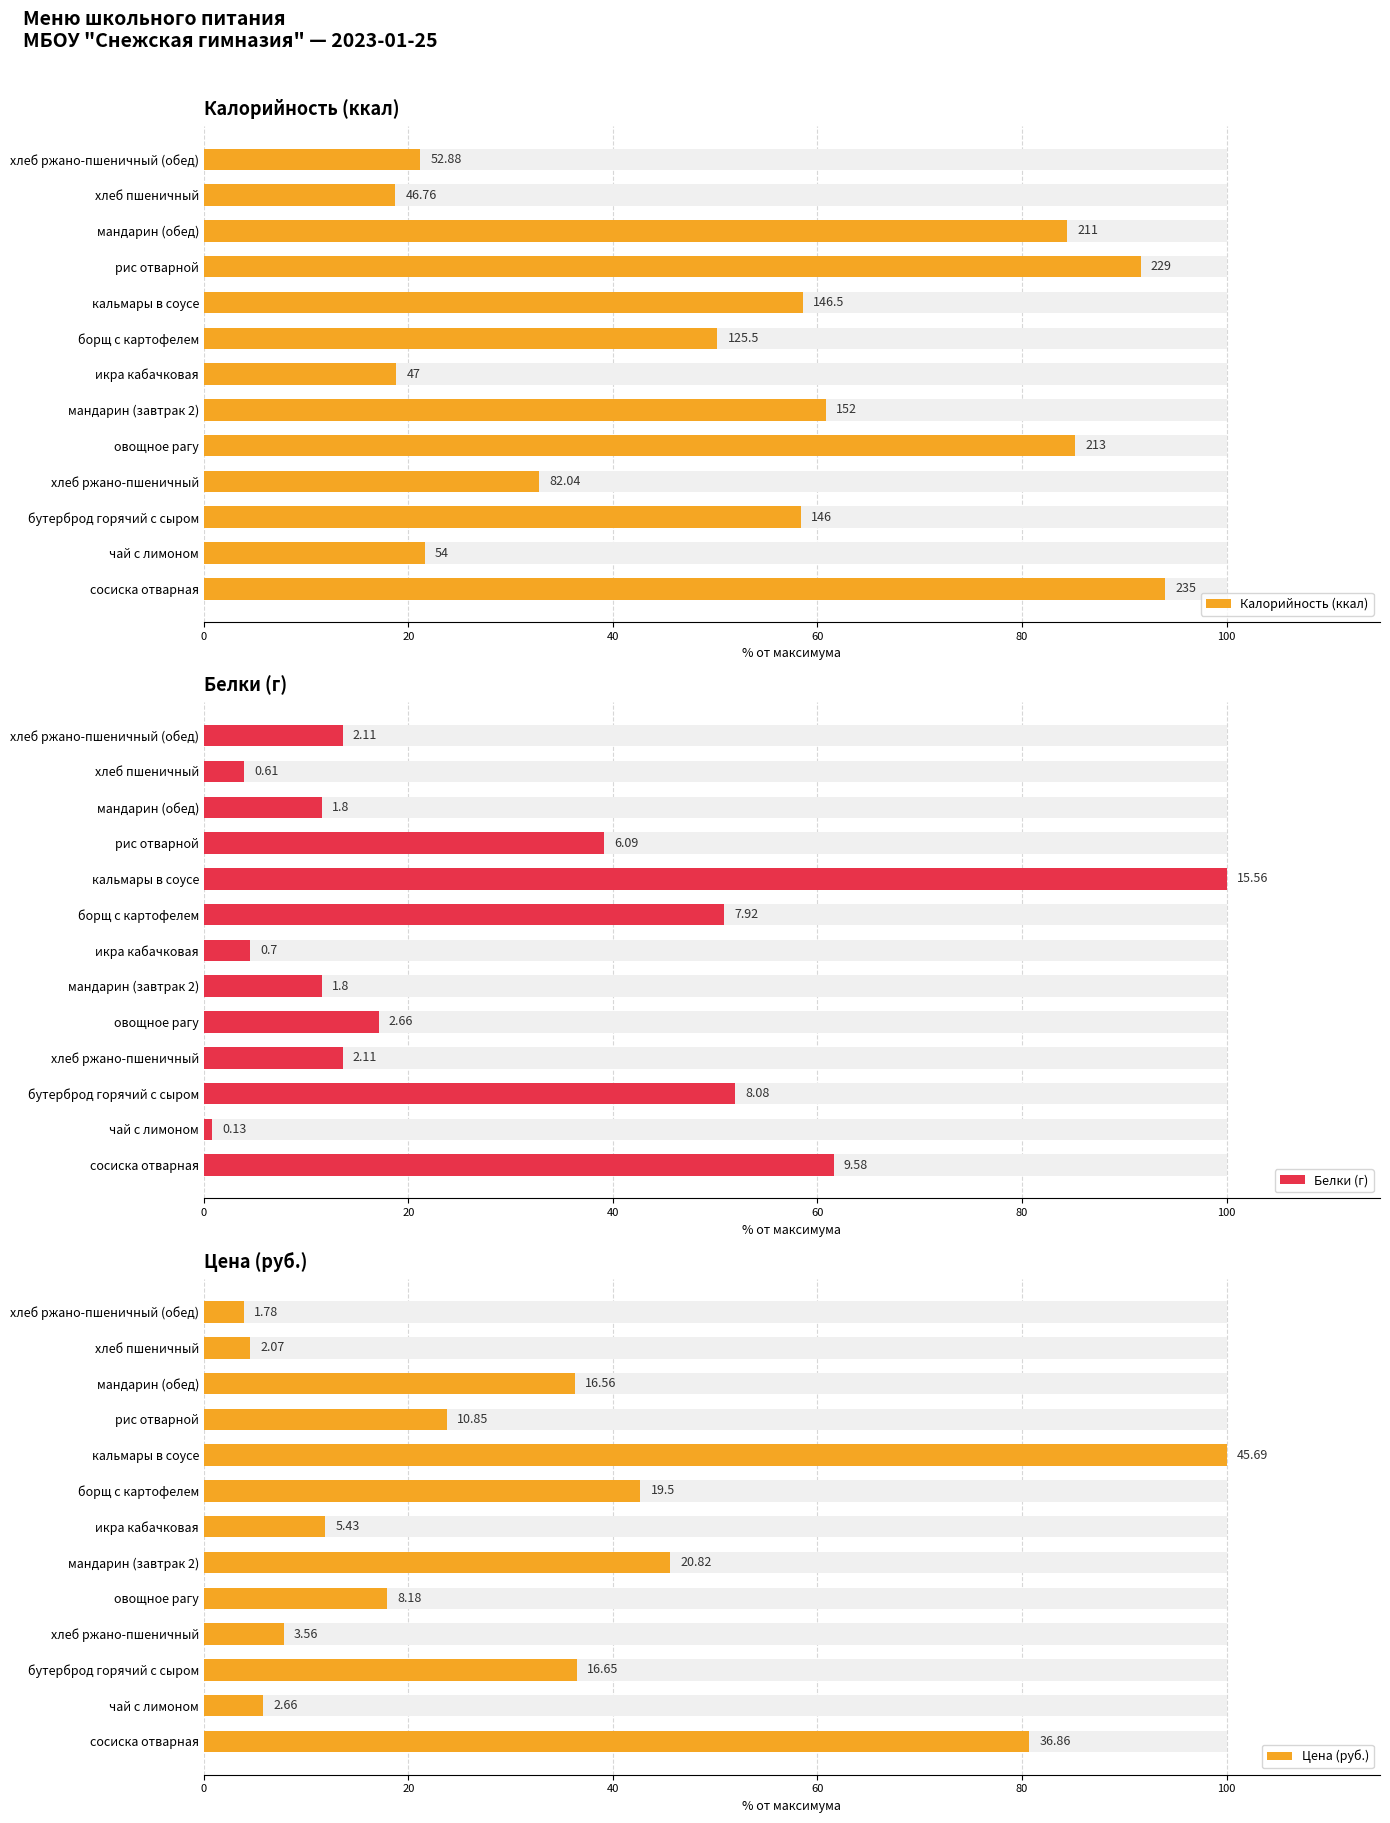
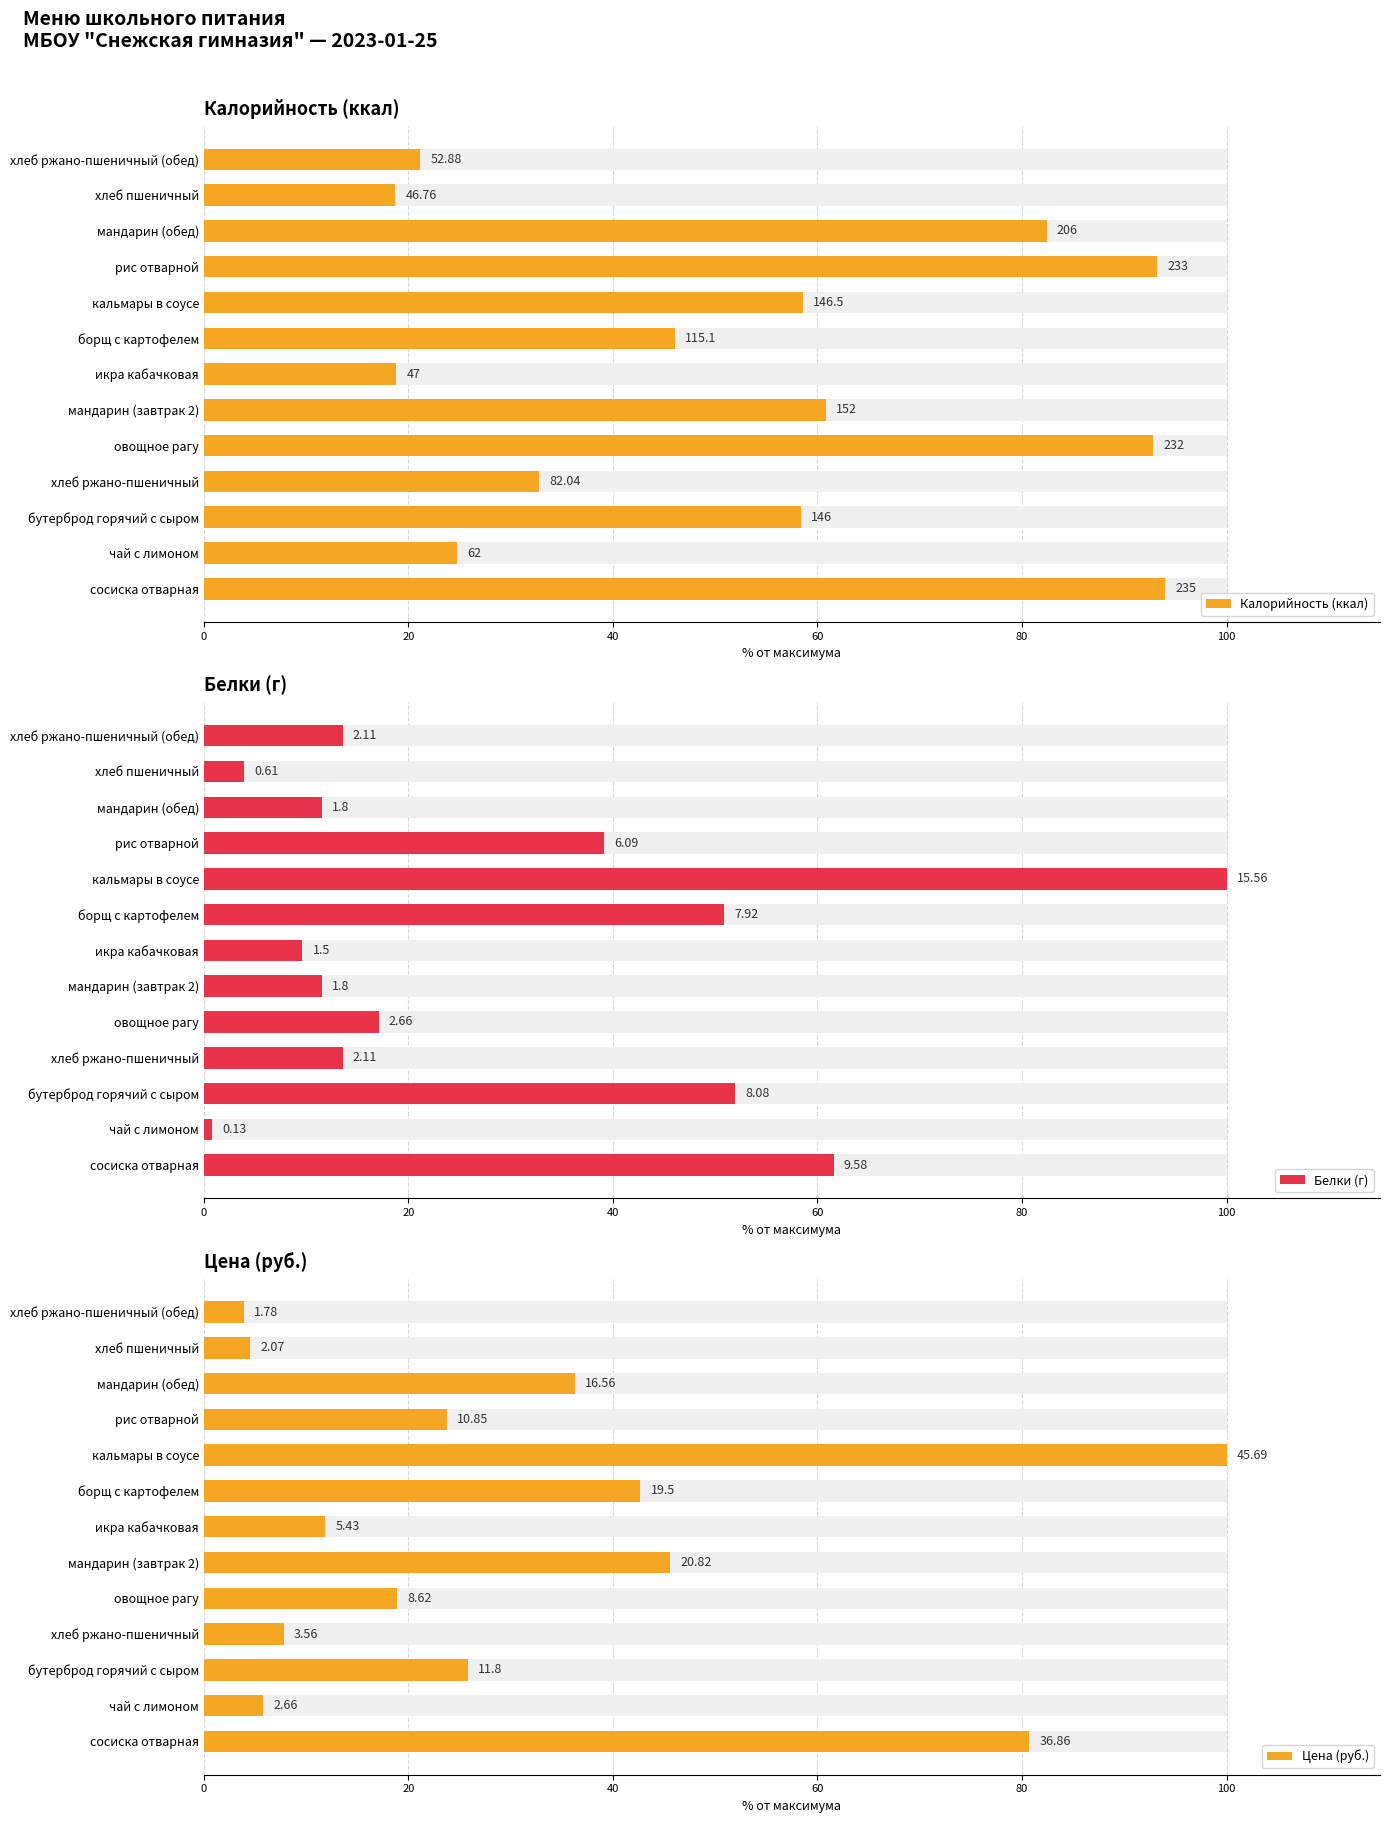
  {
    "Калорийность (ккал)": {
      "Калорийность (ккал)": {
-       "мандарин (обед)": 211,
-       "рис отварной": 229,
-       "борщ с картофелем": 125.5,
-       "овощное рагу": 213,
-       "чай с лимоном": 54
+       "мандарин (обед)": 206,
+       "рис отварной": 233,
+       "борщ с картофелем": 115.1,
+       "овощное рагу": 232,
+       "чай с лимоном": 62
      }
    },
    "Белки (г)": {
      "Белки (г)": {
-       "икра кабачковая": 0.7
+       "икра кабачковая": 1.5
      }
    },
    "Цена (руб.)": {
      "Цена (руб.)": {
-       "овощное рагу": 8.18,
-       "бутерброд горячий с сыром": 16.65
+       "овощное рагу": 8.62,
+       "бутерброд горячий с сыром": 11.8
      }
    }
  }
